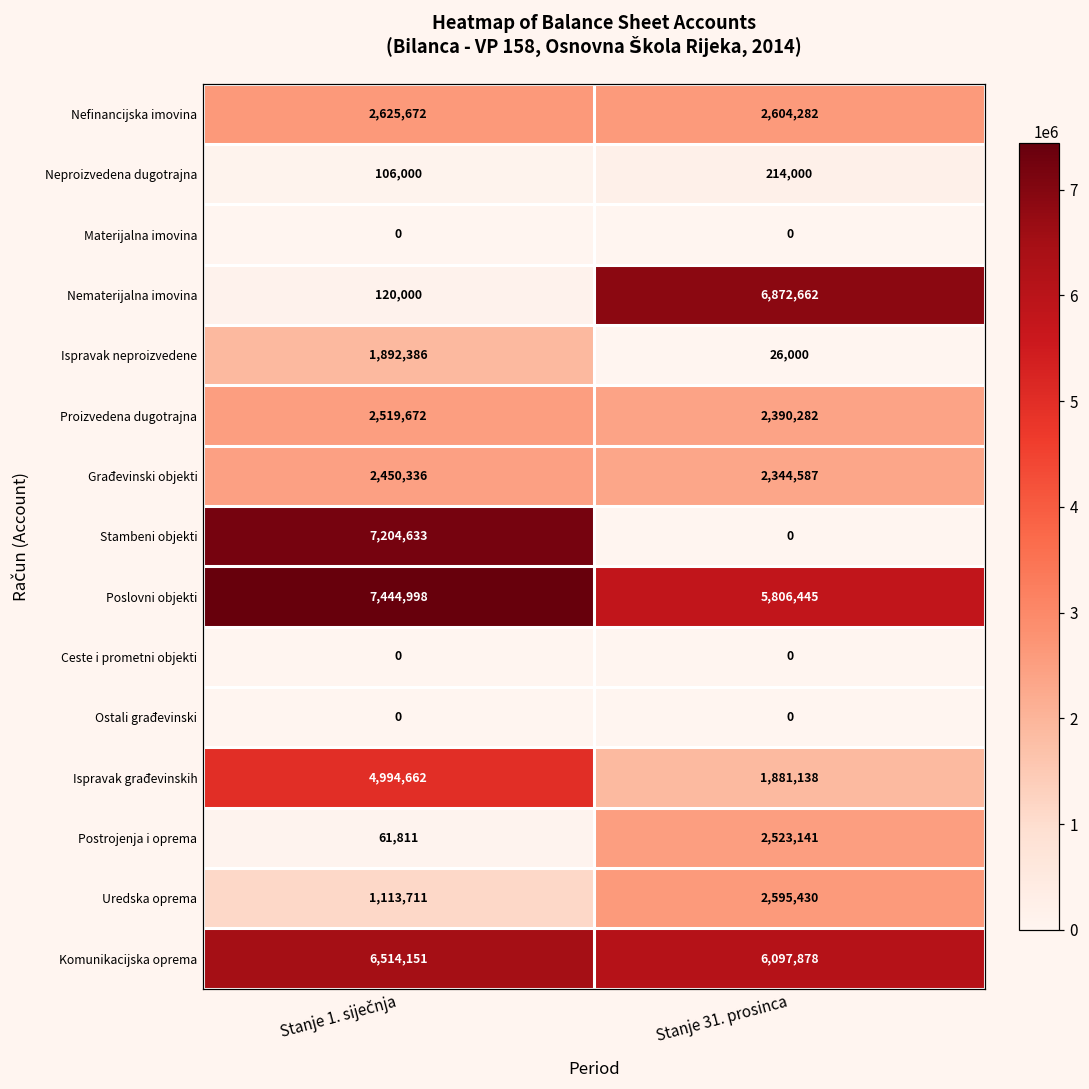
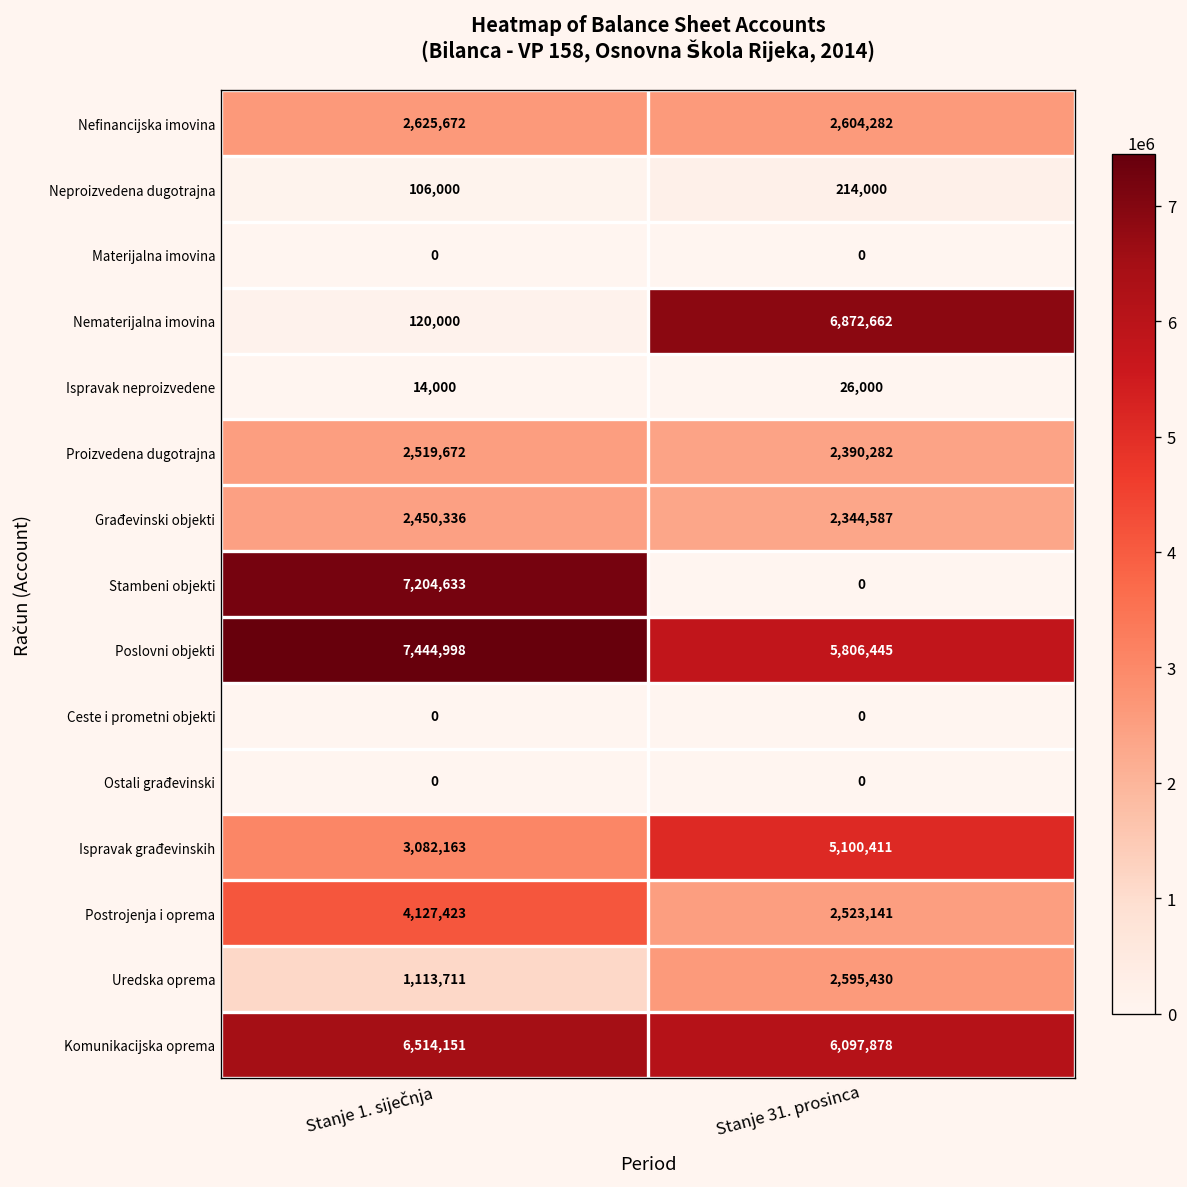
  {
    "Nefinancijska imovina": {
      "Stanje 1. siječnja": "2,625,672",
      "Stanje 31. prosinca": "2,604,282"
    },
    "Neproizvedena dugotrajna": {
      "Stanje 1. siječnja": "106,000",
      "Stanje 31. prosinca": "214,000"
    },
    "Materijalna imovina": {
      "Stanje 1. siječnja": "0",
      "Stanje 31. prosinca": "0"
    },
    "Nematerijalna imovina": {
      "Stanje 1. siječnja": "120,000",
      "Stanje 31. prosinca": "6,872,662"
    },
    "Ispravak neproizvedene": {
-     "Stanje 1. siječnja": "1,892,386",
+     "Stanje 1. siječnja": "14,000",
      "Stanje 31. prosinca": "26,000"
    },
    "Proizvedena dugotrajna": {
      "Stanje 1. siječnja": "2,519,672",
      "Stanje 31. prosinca": "2,390,282"
    },
    "Građevinski objekti": {
      "Stanje 1. siječnja": "2,450,336",
      "Stanje 31. prosinca": "2,344,587"
    },
    "Stambeni objekti": {
      "Stanje 1. siječnja": "7,204,633",
      "Stanje 31. prosinca": "0"
    },
    "Poslovni objekti": {
      "Stanje 1. siječnja": "7,444,998",
      "Stanje 31. prosinca": "5,806,445"
    },
    "Ceste i prometni objekti": {
      "Stanje 1. siječnja": "0",
      "Stanje 31. prosinca": "0"
    },
    "Ostali građevinski": {
      "Stanje 1. siječnja": "0",
      "Stanje 31. prosinca": "0"
    },
    "Ispravak građevinskih": {
-     "Stanje 1. siječnja": "4,994,662",
-     "Stanje 31. prosinca": "1,881,138"
+     "Stanje 1. siječnja": "3,082,163",
+     "Stanje 31. prosinca": "5,100,411"
    },
    "Postrojenja i oprema": {
-     "Stanje 1. siječnja": "61,811",
+     "Stanje 1. siječnja": "4,127,423",
      "Stanje 31. prosinca": "2,523,141"
    },
    "Uredska oprema": {
      "Stanje 1. siječnja": "1,113,711",
      "Stanje 31. prosinca": "2,595,430"
    },
    "Komunikacijska oprema": {
      "Stanje 1. siječnja": "6,514,151",
      "Stanje 31. prosinca": "6,097,878"
    }
  }
